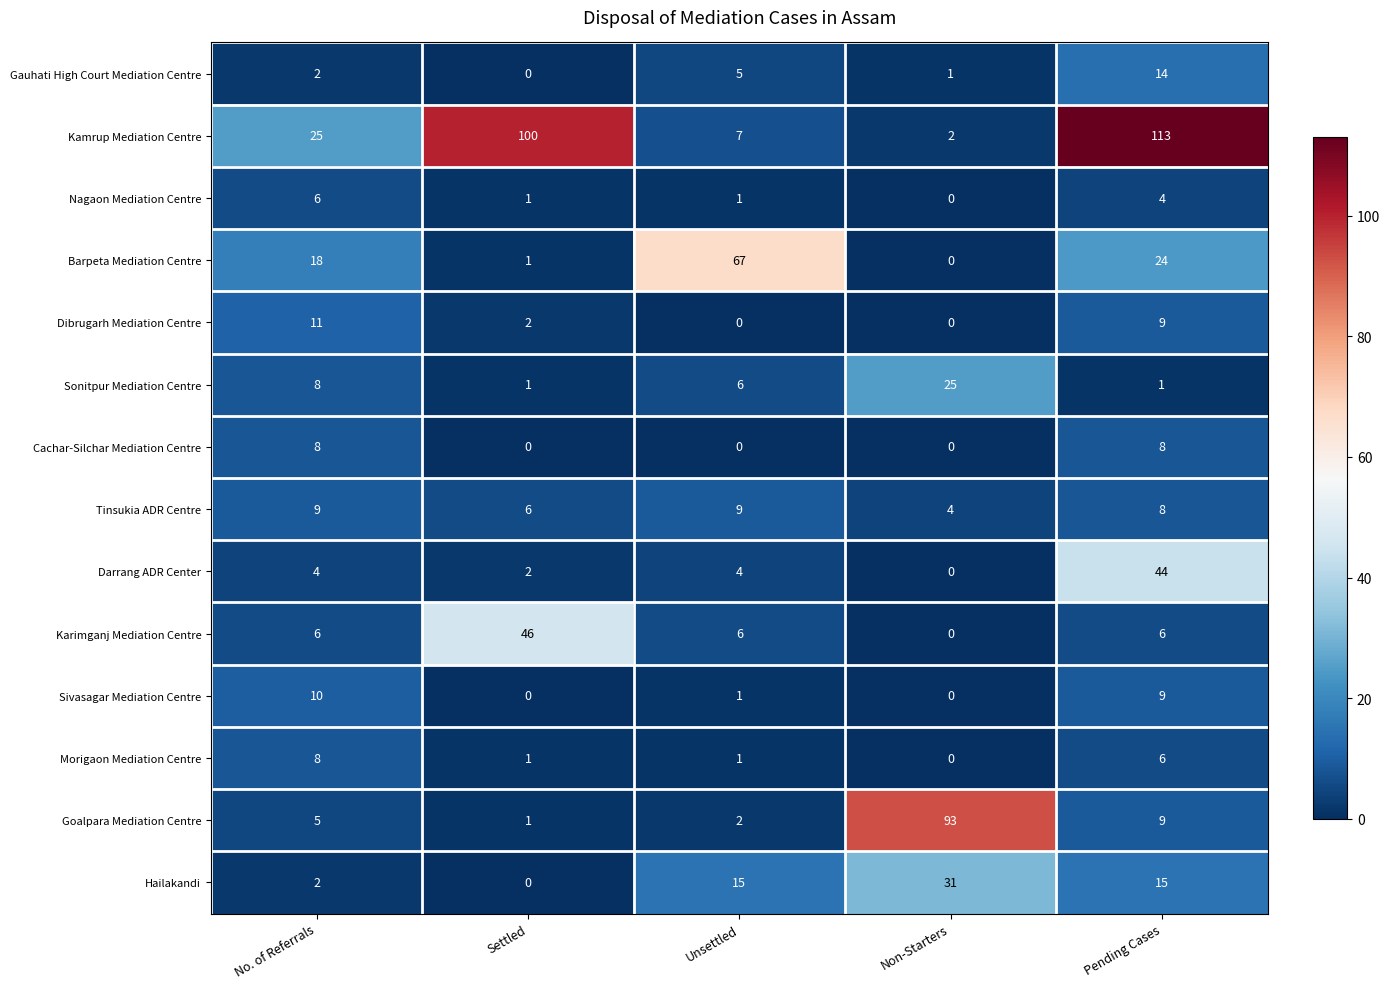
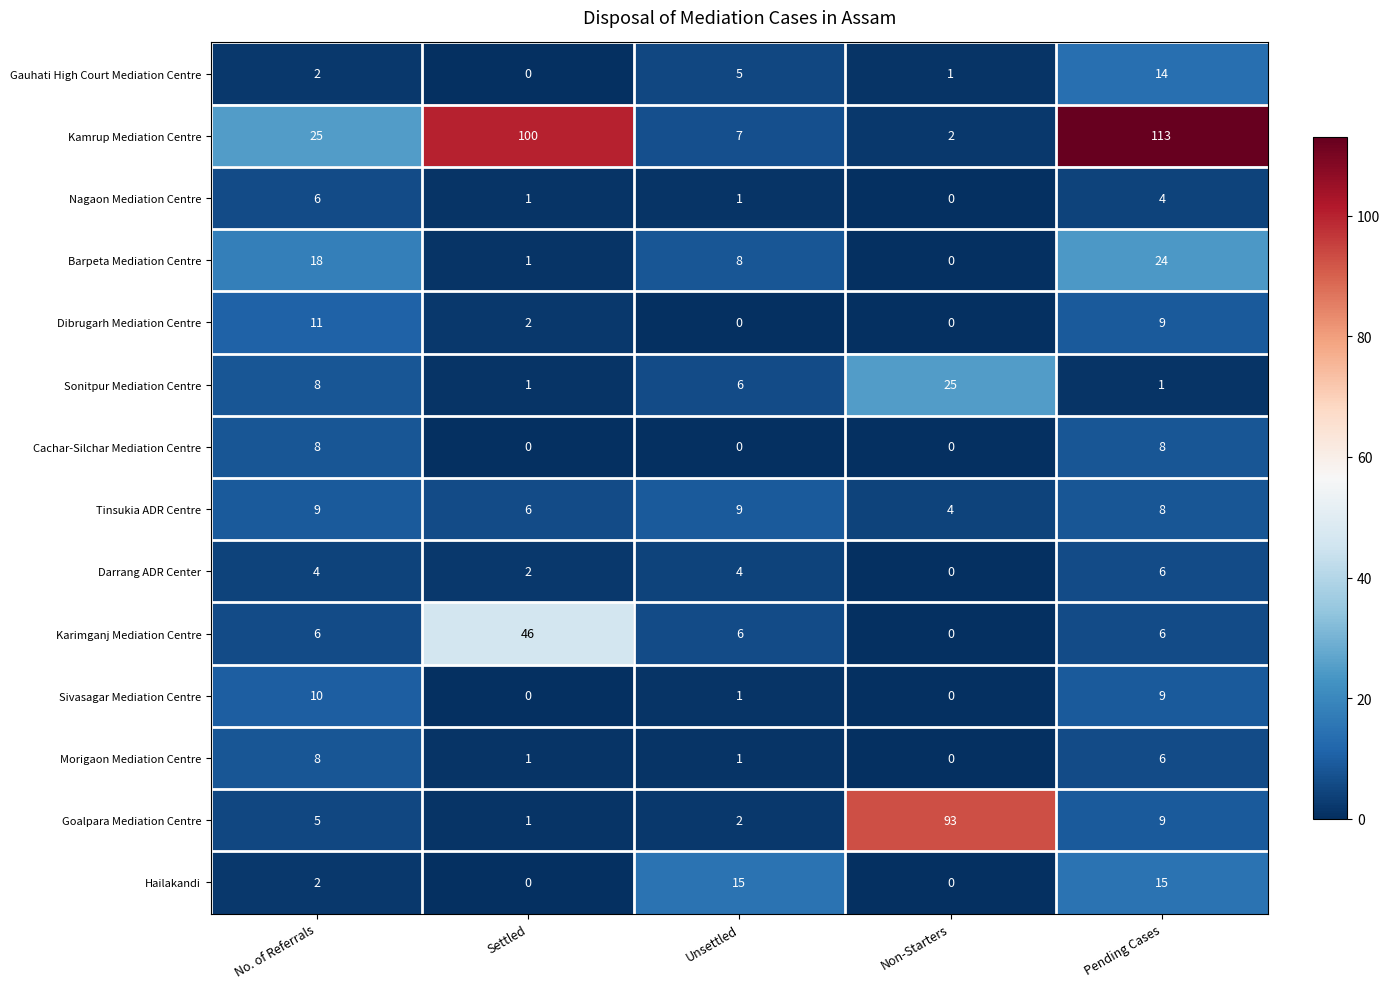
  {
    "Gauhati High Court Mediation Centre": {
      "No. of Referrals": 2,
      "Settled": 0,
      "Unsettled": 5,
      "Non-Starters": 1,
      "Pending Cases": 14
    },
    "Kamrup Mediation Centre": {
      "No. of Referrals": 25,
      "Settled": 100,
      "Unsettled": 7,
      "Non-Starters": 2,
      "Pending Cases": 113
    },
    "Nagaon Mediation Centre": {
      "No. of Referrals": 6,
      "Settled": 1,
      "Unsettled": 1,
      "Non-Starters": 0,
      "Pending Cases": 4
    },
    "Barpeta Mediation Centre": {
      "No. of Referrals": 18,
      "Settled": 1,
-     "Unsettled": 67,
+     "Unsettled": 8,
      "Non-Starters": 0,
      "Pending Cases": 24
    },
    "Dibrugarh Mediation Centre": {
      "No. of Referrals": 11,
      "Settled": 2,
      "Unsettled": 0,
      "Non-Starters": 0,
      "Pending Cases": 9
    },
    "Sonitpur Mediation Centre": {
      "No. of Referrals": 8,
      "Settled": 1,
      "Unsettled": 6,
      "Non-Starters": 25,
      "Pending Cases": 1
    },
    "Cachar-Silchar Mediation Centre": {
      "No. of Referrals": 8,
      "Settled": 0,
      "Unsettled": 0,
      "Non-Starters": 0,
      "Pending Cases": 8
    },
    "Tinsukia ADR Centre": {
      "No. of Referrals": 9,
      "Settled": 6,
      "Unsettled": 9,
      "Non-Starters": 4,
      "Pending Cases": 8
    },
    "Darrang ADR Center": {
      "No. of Referrals": 4,
      "Settled": 2,
      "Unsettled": 4,
      "Non-Starters": 0,
-     "Pending Cases": 44
+     "Pending Cases": 6
    },
    "Karimganj Mediation Centre": {
      "No. of Referrals": 6,
      "Settled": 46,
      "Unsettled": 6,
      "Non-Starters": 0,
      "Pending Cases": 6
    },
    "Sivasagar Mediation Centre": {
      "No. of Referrals": 10,
      "Settled": 0,
      "Unsettled": 1,
      "Non-Starters": 0,
      "Pending Cases": 9
    },
    "Morigaon Mediation Centre": {
      "No. of Referrals": 8,
      "Settled": 1,
      "Unsettled": 1,
      "Non-Starters": 0,
      "Pending Cases": 6
    },
    "Goalpara Mediation Centre": {
      "No. of Referrals": 5,
      "Settled": 1,
      "Unsettled": 2,
      "Non-Starters": 93,
      "Pending Cases": 9
    },
    "Hailakandi": {
      "No. of Referrals": 2,
      "Settled": 0,
      "Unsettled": 15,
-     "Non-Starters": 31,
+     "Non-Starters": 0,
      "Pending Cases": 15
    }
  }
